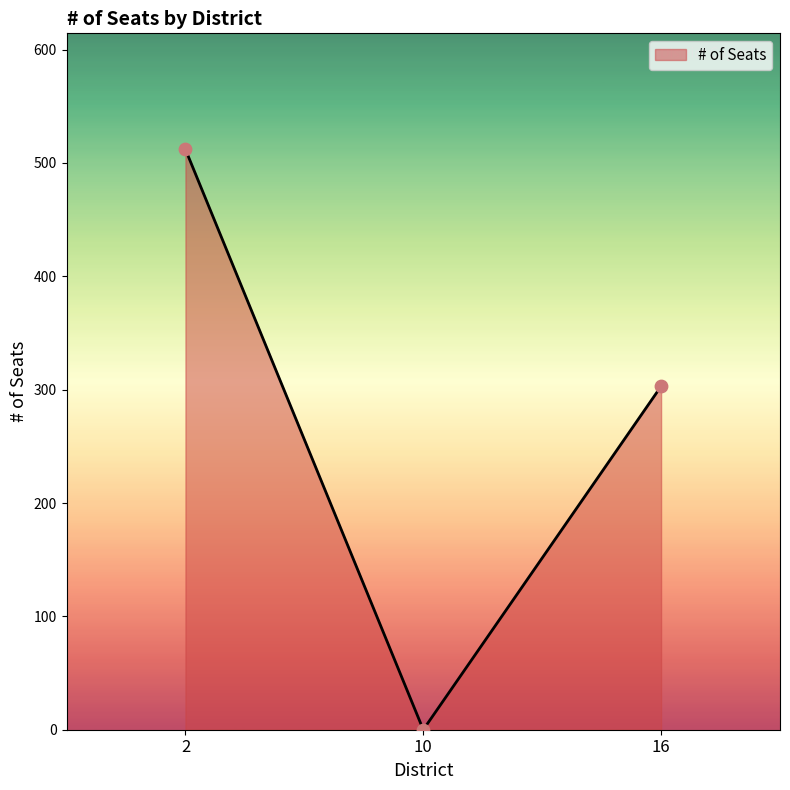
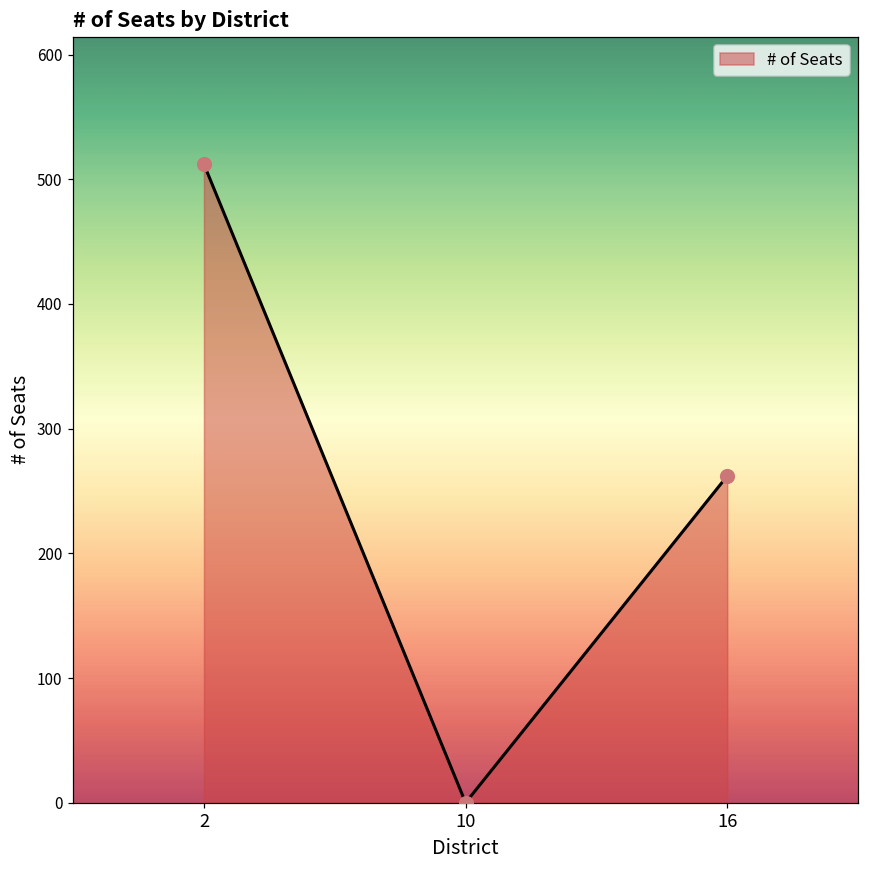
  {
    "2": 512,
    "10": 0,
-   "16": 303
+   "16": 262
  }
